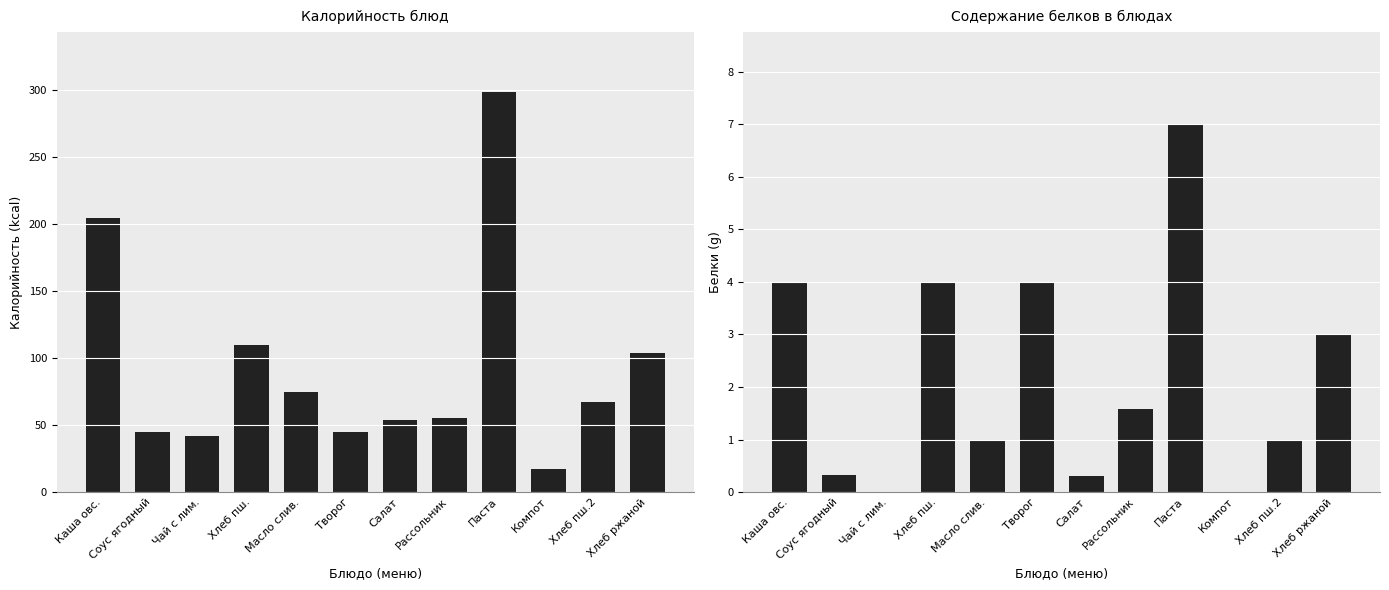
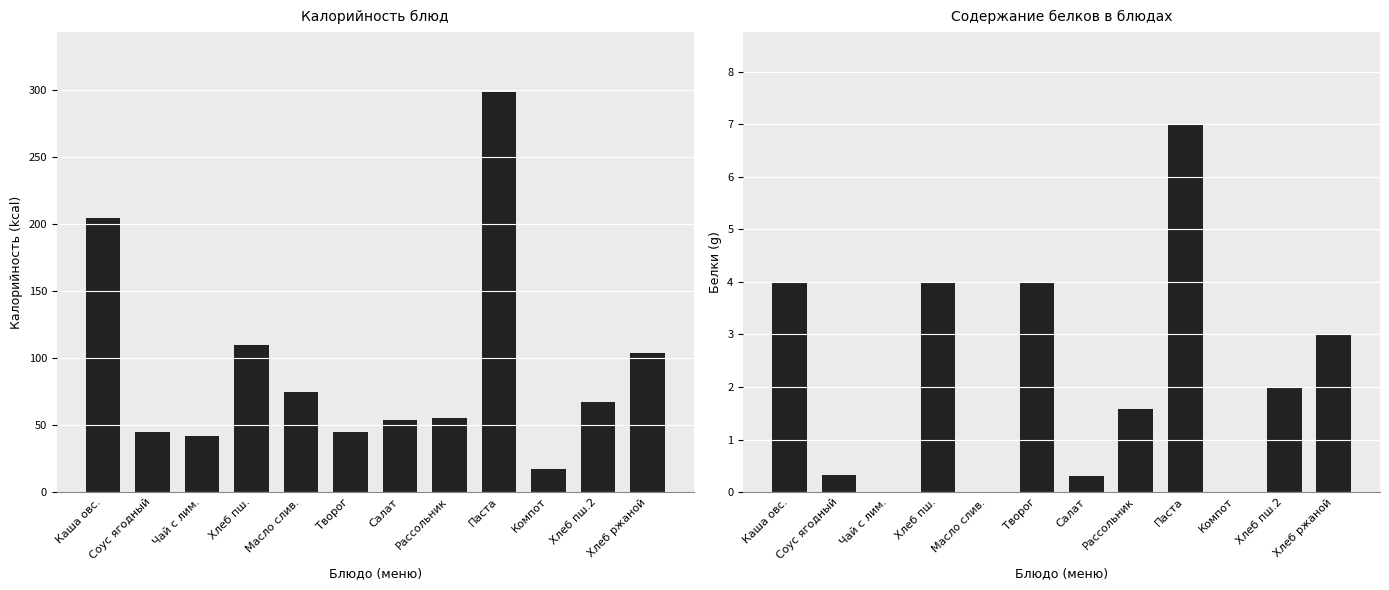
  {
    "Калорийность блюд": {
      "Каша овс.": 204,
      "Соус ягодный": 45,
      "Чай с лим.": 42,
      "Хлеб пш.": 110,
      "Масло слив.": 75,
      "Творог": 45,
      "Салат": 54,
      "Рассольник": 55,
      "Паста": 298,
      "Компот": 17,
      "Хлеб пш.2": 68,
      "Хлеб ржаной": 104
    },
    "Содержание белков в блюдах": {
      "Каша овс.": 4,
      "Соус ягодный": 0.3,
      "Чай с лим.": 0,
      "Хлеб пш.": 4,
-     "Масло слив.": 1,
+     "Масло слив.": 0,
      "Творог": 4,
      "Салат": 0.3,
      "Рассольник": 1.6,
      "Паста": 7,
      "Компот": 0,
-     "Хлеб пш.2": 1,
+     "Хлеб пш.2": 2,
      "Хлеб ржаной": 3
    }
  }
